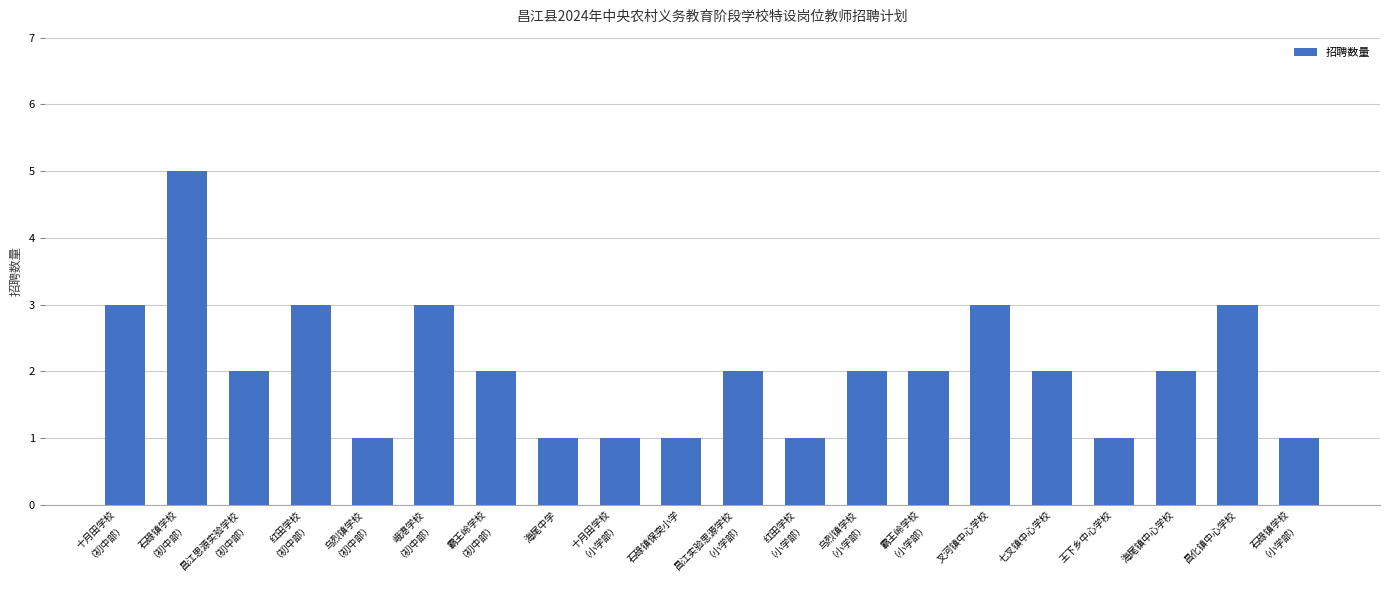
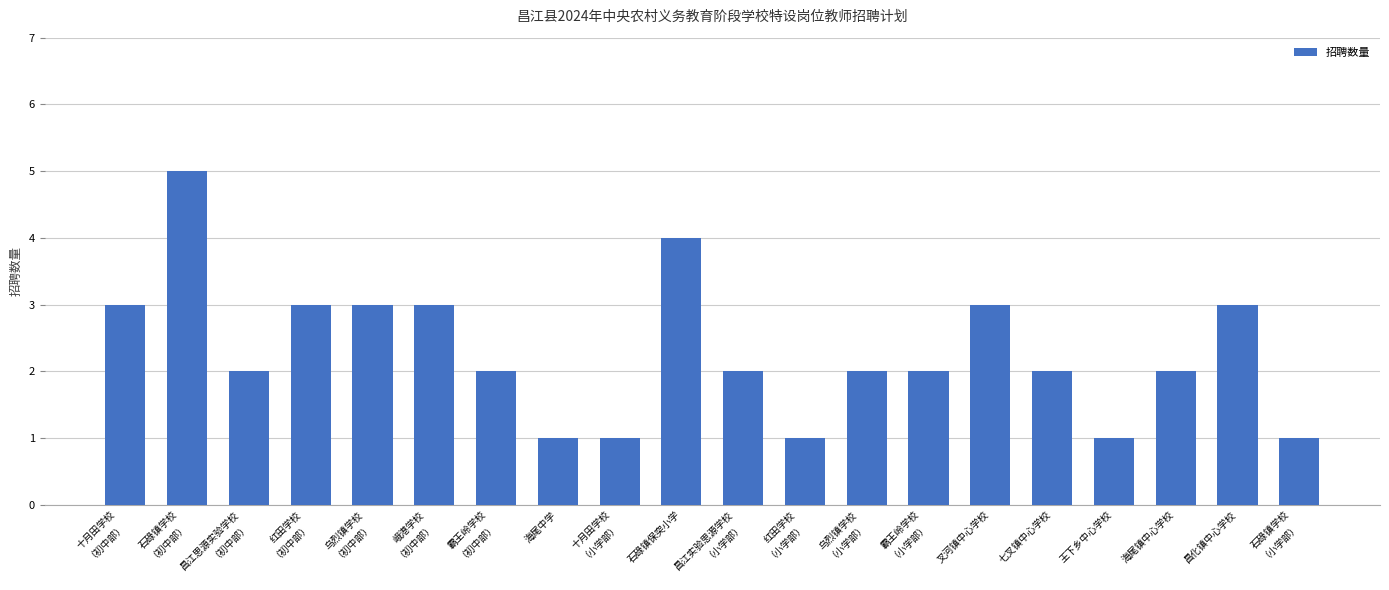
  {
    "十月田学校 （初中部）": 3,
    "石碌镇学校 （初中部）": 5,
    "昌江思源实验学校 （初中部）": 2,
    "红田学校 （初中部）": 3,
-   "乌烈镇学校 （初中部）": 1,
+   "乌烈镇学校 （初中部）": 3,
    "峨港学校 （初中部）": 3,
    "霸王岭学校 （初中部）": 2,
    "海尾中学": 1,
    "十月田学校 （小学部）": 1,
-   "石碌镇保突小学": 1,
+   "石碌镇保突小学": 4,
    "昌江实验思源学校 （小学部）": 2,
    "红田学校 （小学部）": 1,
    "乌烈镇学校 （小学部）": 2,
    "霸王岭学校 （小学部）": 2,
    "叉河镇中心学校": 3,
    "七叉镇中心学校": 2,
    "王下乡中心学校": 1,
    "海尾镇中心学校": 2,
    "昌化镇中心学校": 3,
    "石碌镇学校 （小学部）": 1
  }
